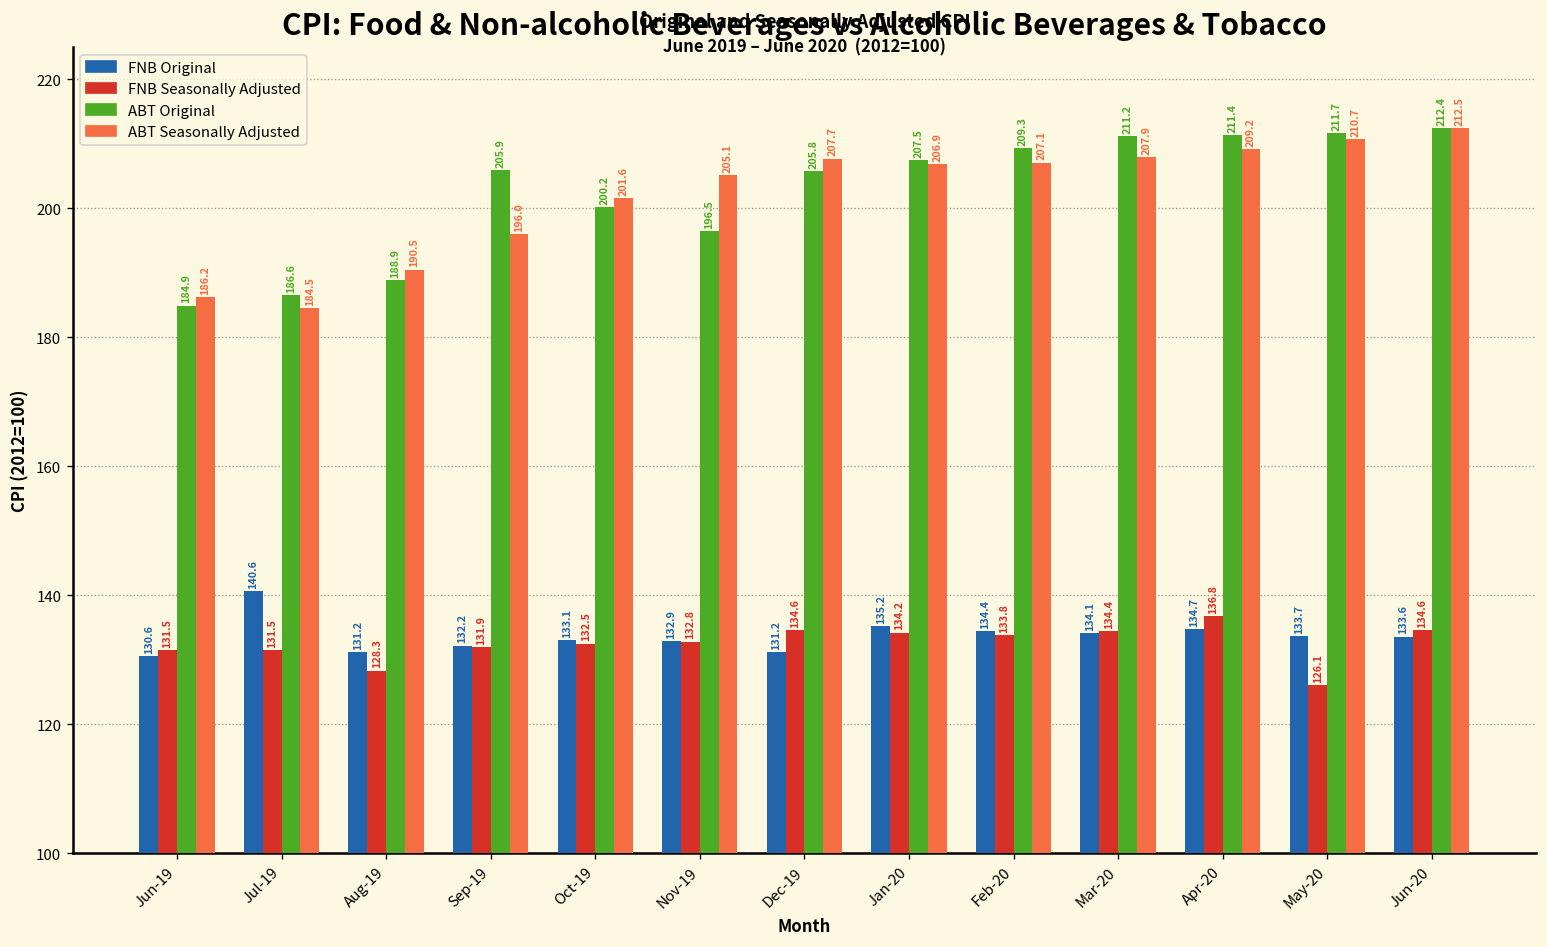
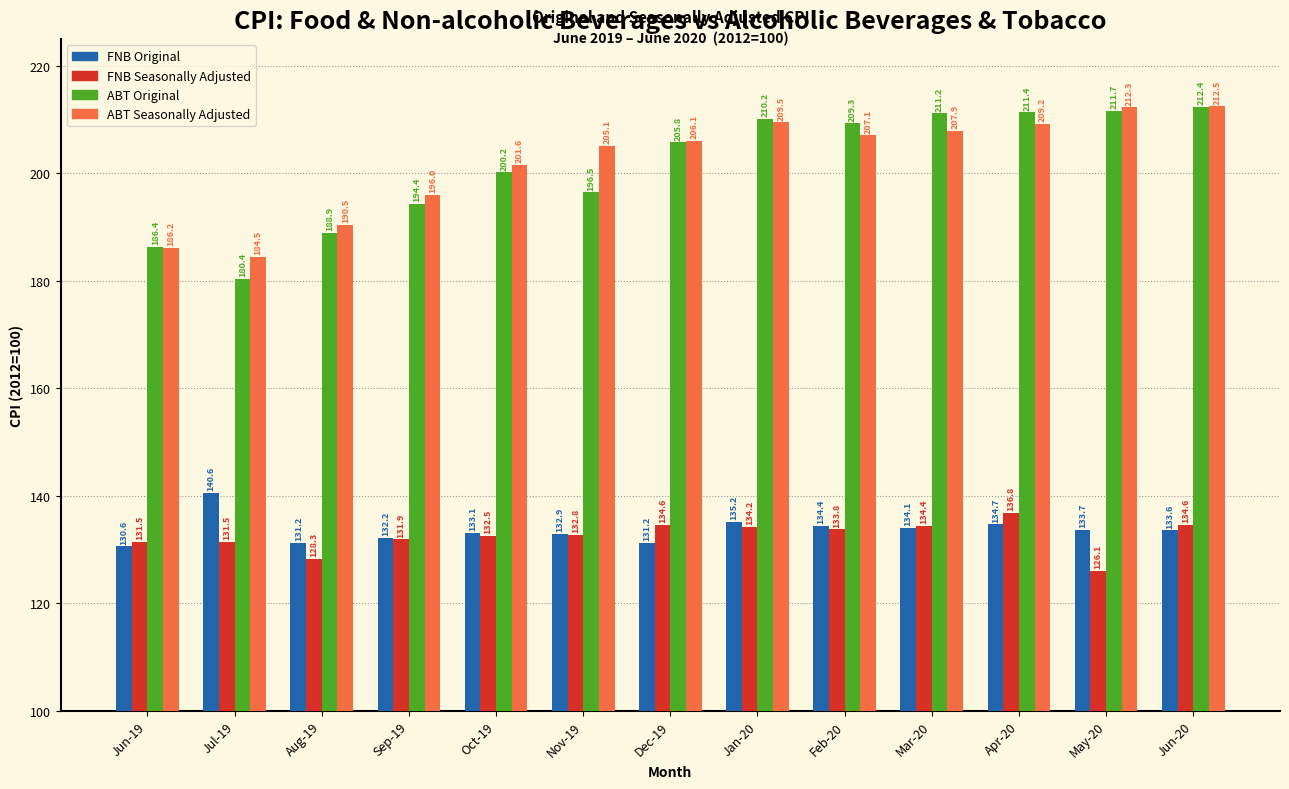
  {
    "FNB Original": {
      "Jun-19": 130.6,
      "Jul-19": 140.6,
      "Aug-19": 131.2,
      "Sep-19": 132.2,
      "Oct-19": 133.1,
      "Nov-19": 132.9,
      "Dec-19": 131.2,
      "Jan-20": 135.2,
      "Feb-20": 134.4,
      "Mar-20": 134.1,
      "Apr-20": 134.7,
      "May-20": 133.7,
      "Jun-20": 133.6
    },
    "FNB Seasonally Adjusted": {
      "Jun-19": 131.5,
      "Jul-19": 131.5,
      "Aug-19": 128.3,
      "Sep-19": 131.9,
      "Oct-19": 132.5,
      "Nov-19": 132.8,
      "Dec-19": 134.6,
      "Jan-20": 134.2,
      "Feb-20": 133.8,
      "Mar-20": 134.4,
      "Apr-20": 136.8,
      "May-20": 126.1,
      "Jun-20": 134.6
    },
    "ABT Original": {
-     "Jun-19": 184.9,
-     "Jul-19": 186.6,
+     "Jun-19": 186.4,
+     "Jul-19": 180.4,
      "Aug-19": 188.9,
-     "Sep-19": 205.9,
+     "Sep-19": 194.4,
      "Oct-19": 200.2,
      "Nov-19": 196.5,
      "Dec-19": 205.8,
-     "Jan-20": 207.5,
+     "Jan-20": 210.2,
      "Feb-20": 209.3,
      "Mar-20": 211.2,
      "Apr-20": 211.4,
      "May-20": 211.7,
      "Jun-20": 212.4
    },
    "ABT Seasonally Adjusted": {
      "Jun-19": 186.2,
      "Jul-19": 184.5,
      "Aug-19": 190.5,
      "Sep-19": 196.0,
      "Oct-19": 201.6,
      "Nov-19": 205.1,
-     "Dec-19": 207.7,
-     "Jan-20": 206.9,
+     "Dec-19": 206.1,
+     "Jan-20": 209.5,
      "Feb-20": 207.1,
      "Mar-20": 207.9,
      "Apr-20": 209.2,
-     "May-20": 210.7,
+     "May-20": 212.3,
      "Jun-20": 212.5
    }
  }
